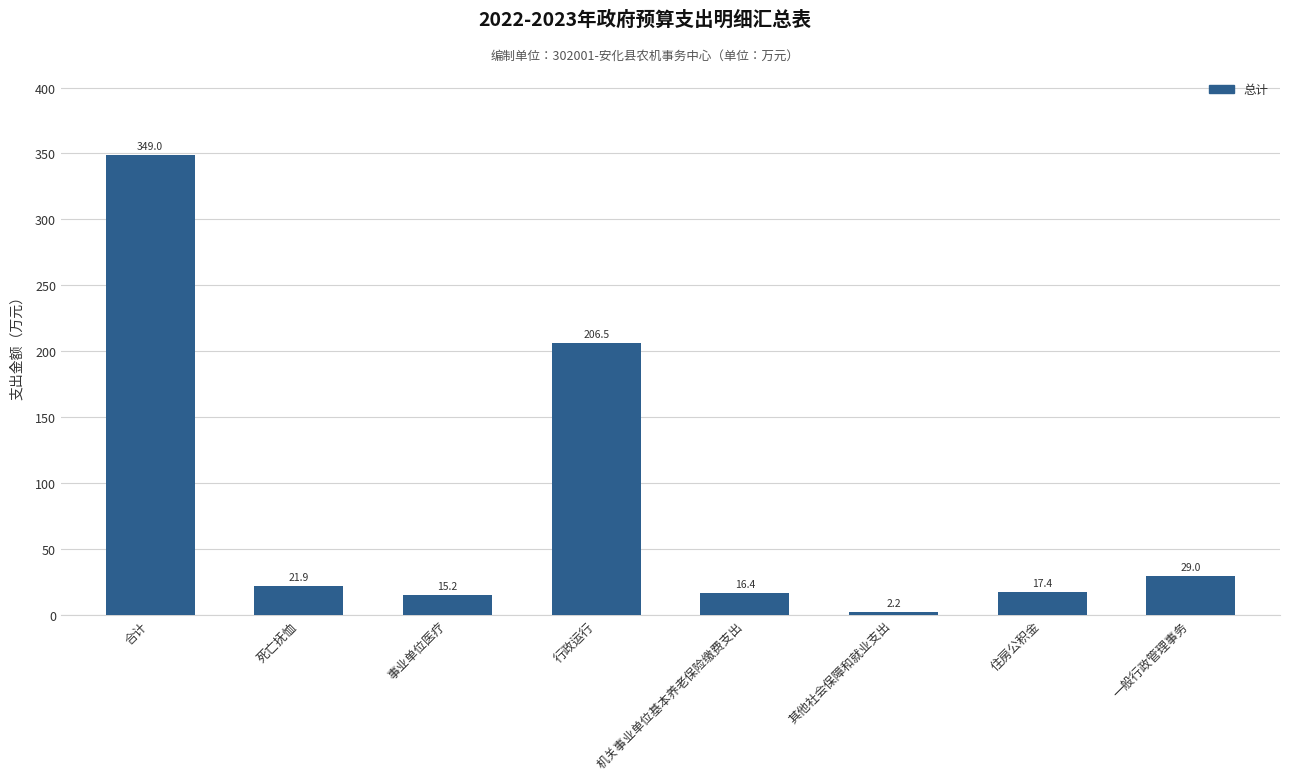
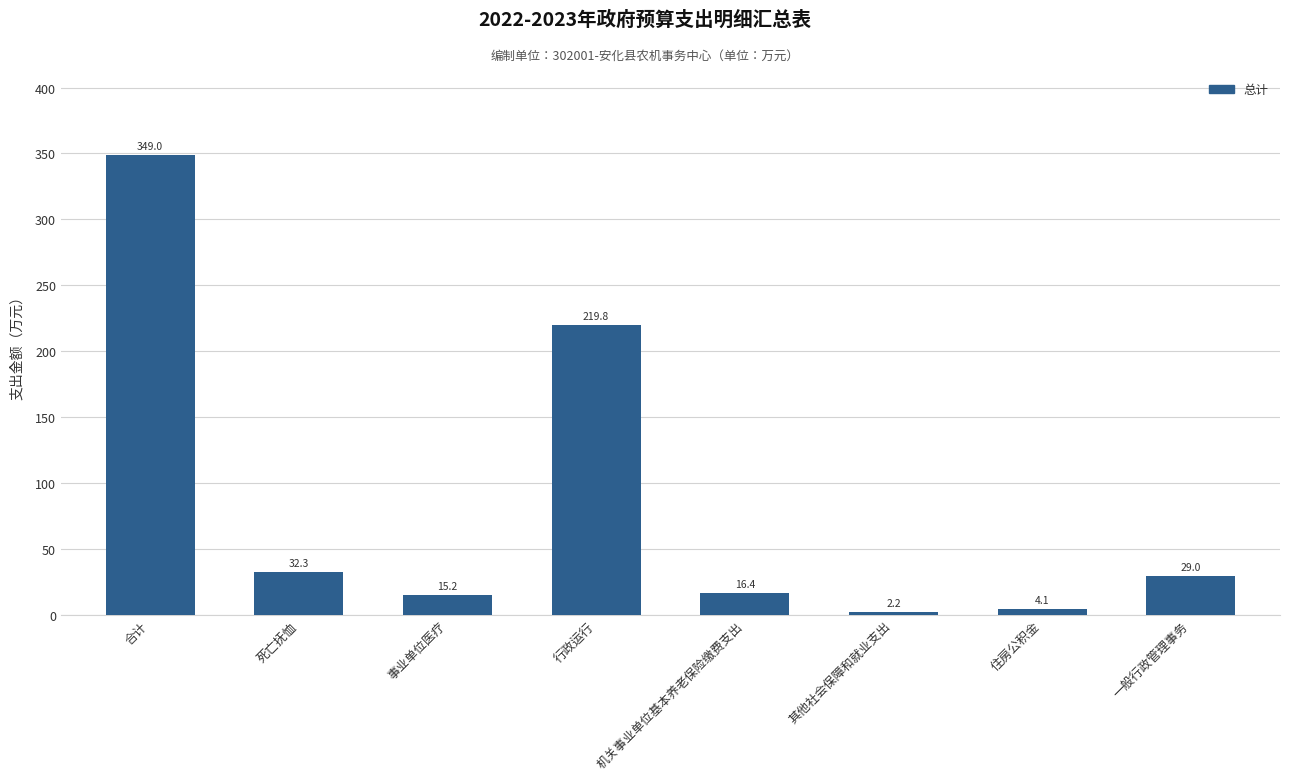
  {
    "合计": 349.0,
-   "死亡抚恤": 21.9,
+   "死亡抚恤": 32.3,
    "事业单位医疗": 15.2,
-   "行政运行": 206.5,
+   "行政运行": 219.8,
    "机关事业单位基本养老保险缴费支出": 16.4,
    "其他社会保障和就业支出": 2.2,
-   "住房公积金": 17.4,
+   "住房公积金": 4.1,
    "一般行政管理事务": 29.0
  }
